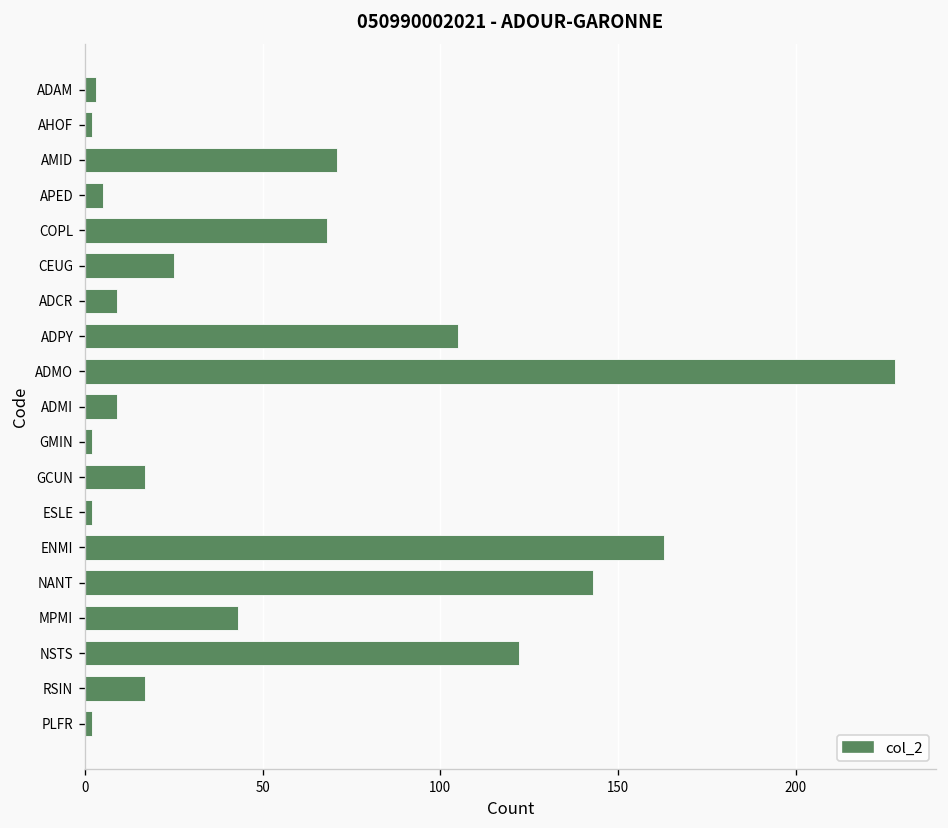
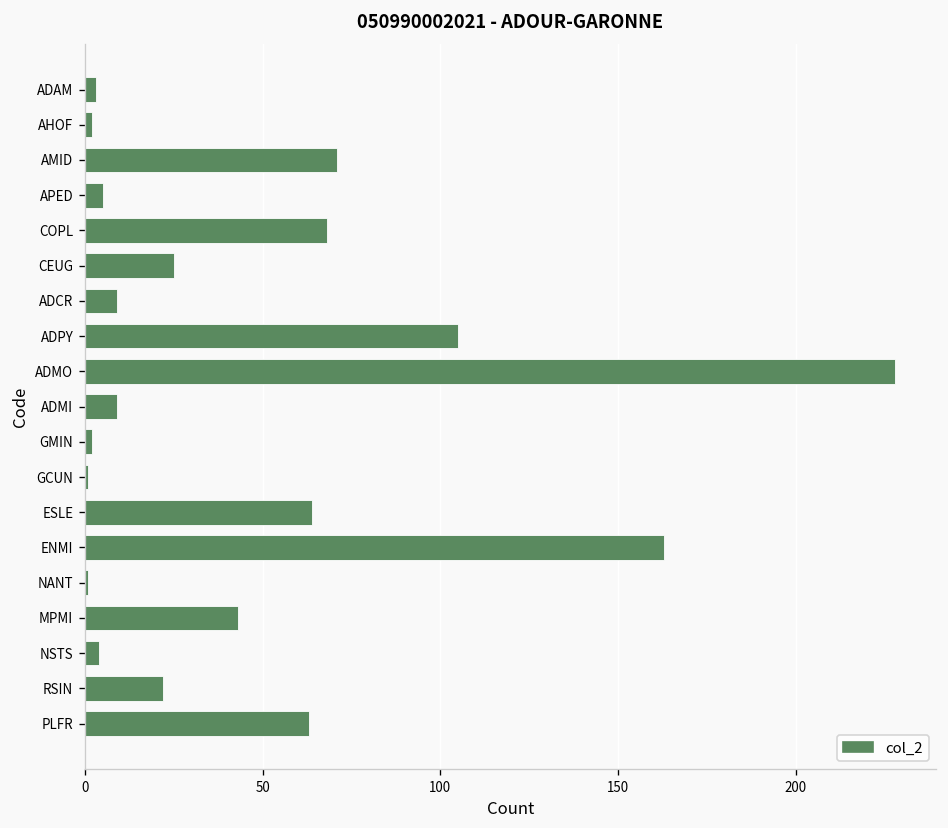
  {
    "ADAM": 3,
    "AHOF": 2,
    "AMID": 71,
    "APED": 5,
    "COPL": 68,
    "CEUG": 25,
    "ADCR": 9,
    "ADPY": 105,
    "ADMO": 228,
    "ADMI": 9,
    "GMIN": 2,
-   "GCUN": 17,
-   "ESLE": 2,
+   "GCUN": 1,
+   "ESLE": 64,
    "ENMI": 163,
-   "NANT": 143,
+   "NANT": 1,
    "MPMI": 43,
-   "NSTS": 122,
-   "RSIN": 17,
-   "PLFR": 2
+   "NSTS": 4,
+   "RSIN": 22,
+   "PLFR": 63
  }
